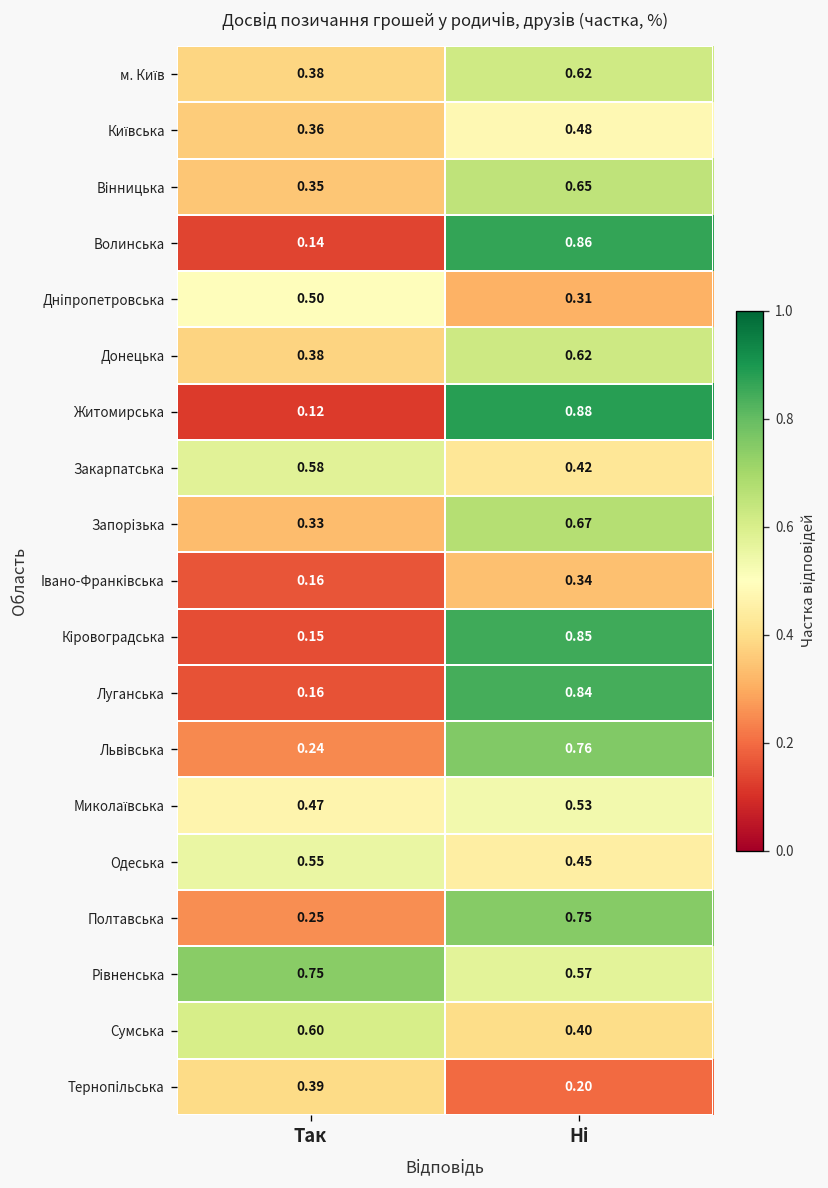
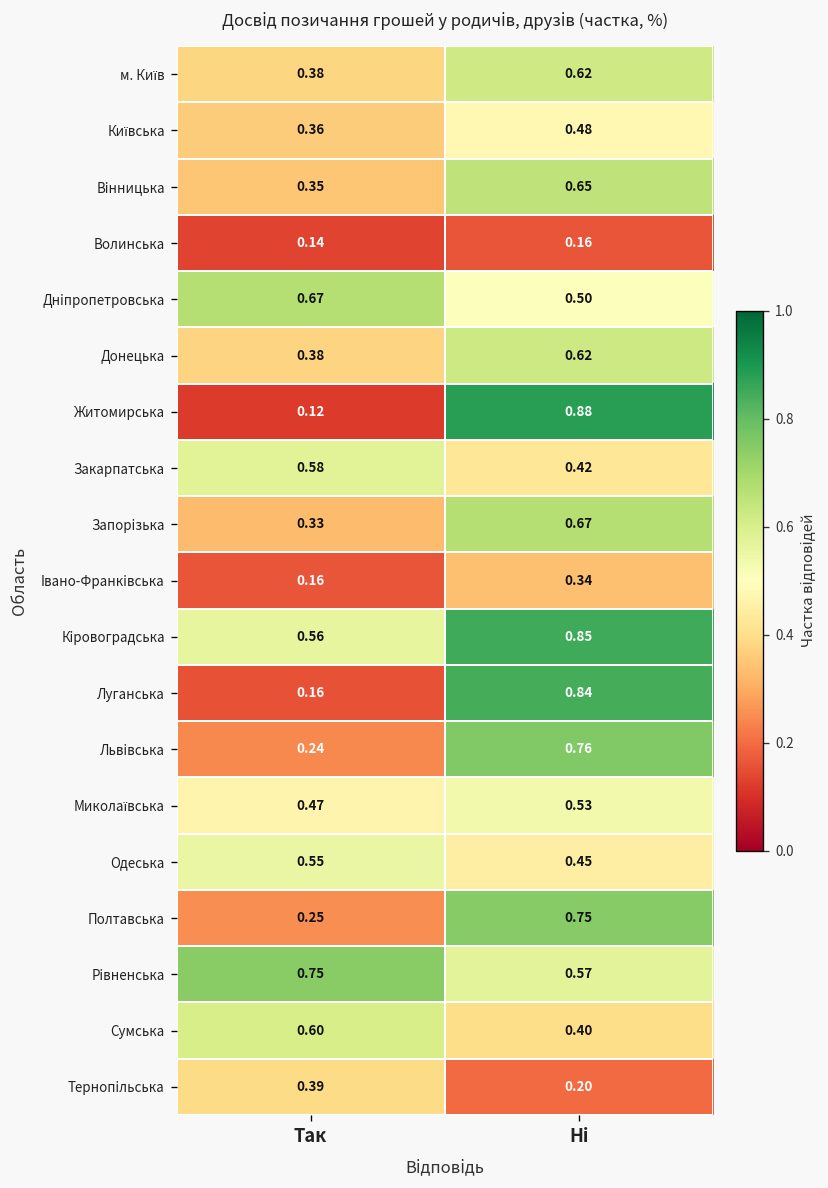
  {
    "м. Київ": {
      "Так": 0.38,
      "Нi": 0.62
    },
    "Київська": {
      "Так": 0.36,
      "Нi": 0.48
    },
    "Вiнницька": {
      "Так": 0.35,
      "Нi": 0.65
    },
    "Волинська": {
      "Так": 0.14,
-     "Нi": 0.86
+     "Нi": 0.16
    },
    "Днiпропетровська": {
-     "Так": 0.50,
-     "Нi": 0.31
+     "Так": 0.67,
+     "Нi": 0.50
    },
    "Донецька": {
      "Так": 0.38,
      "Нi": 0.62
    },
    "Житомирська": {
      "Так": 0.12,
      "Нi": 0.88
    },
    "Закарпатська": {
      "Так": 0.58,
      "Нi": 0.42
    },
    "Запорiзька": {
      "Так": 0.33,
      "Нi": 0.67
    },
    "Iвано-Франкiвська": {
      "Так": 0.16,
      "Нi": 0.34
    },
    "Кiровоградська": {
-     "Так": 0.15,
+     "Так": 0.56,
      "Нi": 0.85
    },
    "Луганська": {
      "Так": 0.16,
      "Нi": 0.84
    },
    "Львiвська": {
      "Так": 0.24,
      "Нi": 0.76
    },
    "Миколаївська": {
      "Так": 0.47,
      "Нi": 0.53
    },
    "Одеська": {
      "Так": 0.55,
      "Нi": 0.45
    },
    "Полтавська": {
      "Так": 0.25,
      "Нi": 0.75
    },
    "Рiвненська": {
      "Так": 0.75,
      "Нi": 0.57
    },
    "Сумська": {
      "Так": 0.60,
      "Нi": 0.40
    },
    "Тернопiльська": {
      "Так": 0.39,
      "Нi": 0.20
    }
  }
